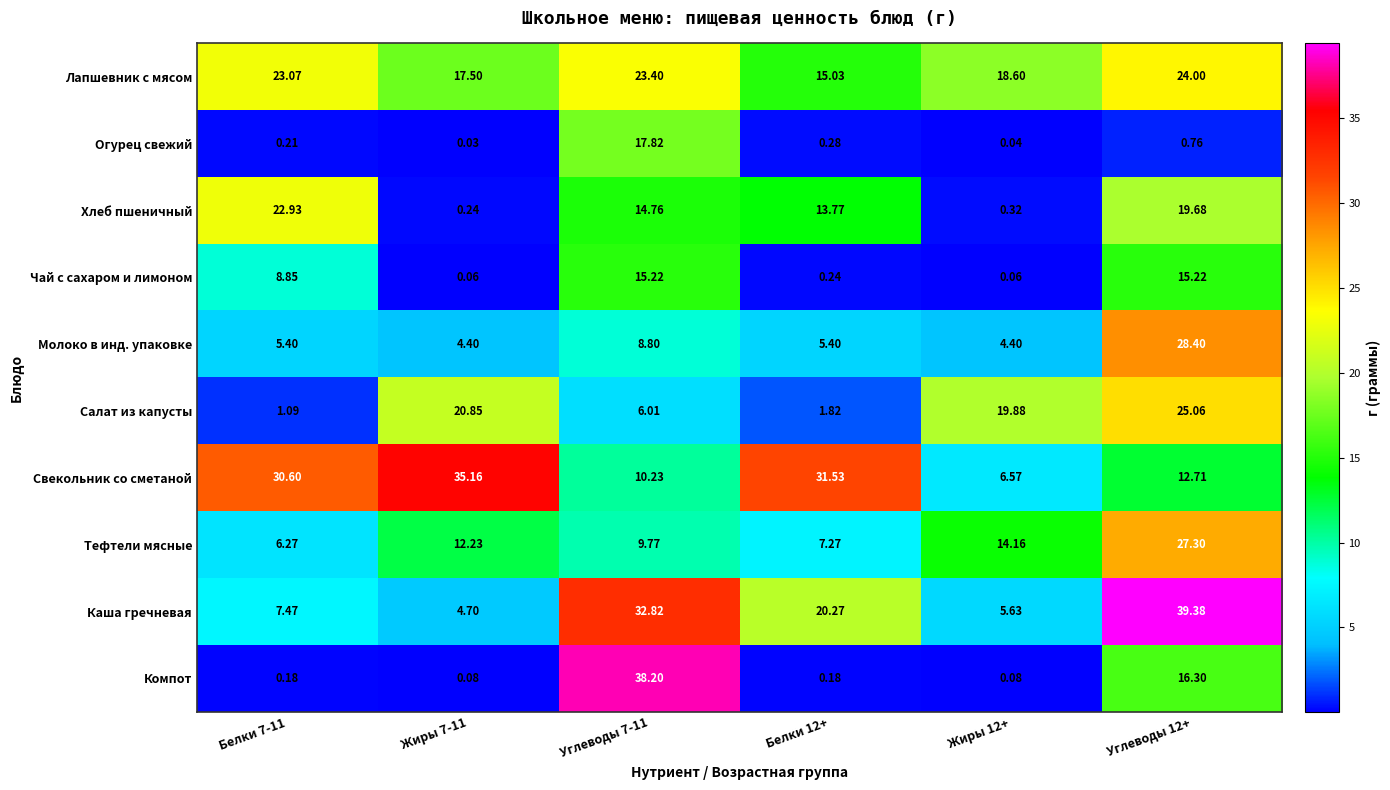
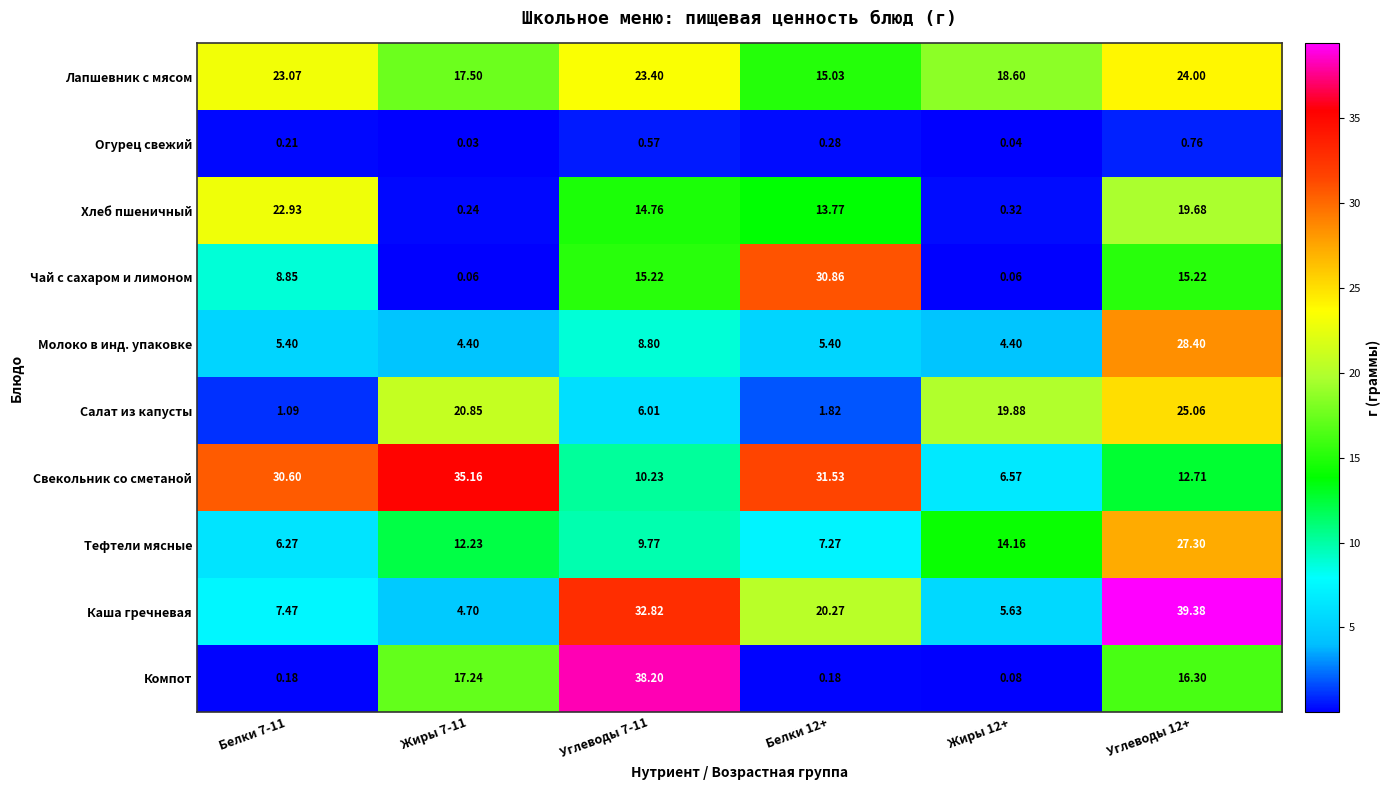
  {
    "Лапшевник с мясом": {
      "Белки 7-11": 23.07,
      "Жиры 7-11": 17.50,
      "Углеводы 7-11": 23.40,
      "Белки 12+": 15.03,
      "Жиры 12+": 18.60,
      "Углеводы 12+": 24.00
    },
    "Огурец свежий": {
      "Белки 7-11": 0.21,
      "Жиры 7-11": 0.03,
-     "Углеводы 7-11": 17.82,
+     "Углеводы 7-11": 0.57,
      "Белки 12+": 0.28,
      "Жиры 12+": 0.04,
      "Углеводы 12+": 0.76
    },
    "Хлеб пшеничный": {
      "Белки 7-11": 22.93,
      "Жиры 7-11": 0.24,
      "Углеводы 7-11": 14.76,
      "Белки 12+": 13.77,
      "Жиры 12+": 0.32,
      "Углеводы 12+": 19.68
    },
    "Чай с сахаром и лимоном": {
      "Белки 7-11": 8.85,
      "Жиры 7-11": 0.06,
      "Углеводы 7-11": 15.22,
-     "Белки 12+": 0.24,
+     "Белки 12+": 30.86,
      "Жиры 12+": 0.06,
      "Углеводы 12+": 15.22
    },
    "Молоко в инд. упаковке": {
      "Белки 7-11": 5.40,
      "Жиры 7-11": 4.40,
      "Углеводы 7-11": 8.80,
      "Белки 12+": 5.40,
      "Жиры 12+": 4.40,
      "Углеводы 12+": 28.40
    },
    "Салат из капусты": {
      "Белки 7-11": 1.09,
      "Жиры 7-11": 20.85,
      "Углеводы 7-11": 6.01,
      "Белки 12+": 1.82,
      "Жиры 12+": 19.88,
      "Углеводы 12+": 25.06
    },
    "Свекольник со сметаной": {
      "Белки 7-11": 30.60,
      "Жиры 7-11": 35.16,
      "Углеводы 7-11": 10.23,
      "Белки 12+": 31.53,
      "Жиры 12+": 6.57,
      "Углеводы 12+": 12.71
    },
    "Тефтели мясные": {
      "Белки 7-11": 6.27,
      "Жиры 7-11": 12.23,
      "Углеводы 7-11": 9.77,
      "Белки 12+": 7.27,
      "Жиры 12+": 14.16,
      "Углеводы 12+": 27.30
    },
    "Каша гречневая": {
      "Белки 7-11": 7.47,
      "Жиры 7-11": 4.70,
      "Углеводы 7-11": 32.82,
      "Белки 12+": 20.27,
      "Жиры 12+": 5.63,
      "Углеводы 12+": 39.38
    },
    "Компот": {
      "Белки 7-11": 0.18,
-     "Жиры 7-11": 0.08,
+     "Жиры 7-11": 17.24,
      "Углеводы 7-11": 38.20,
      "Белки 12+": 0.18,
      "Жиры 12+": 0.08,
      "Углеводы 12+": 16.30
    }
  }
